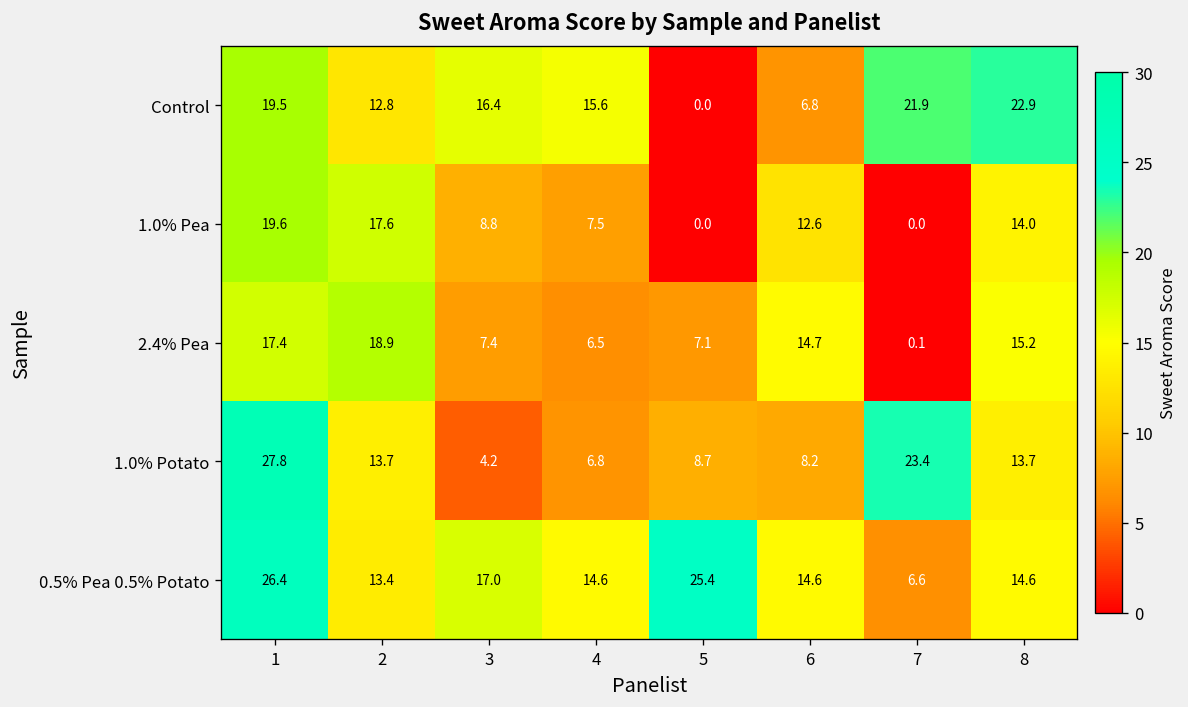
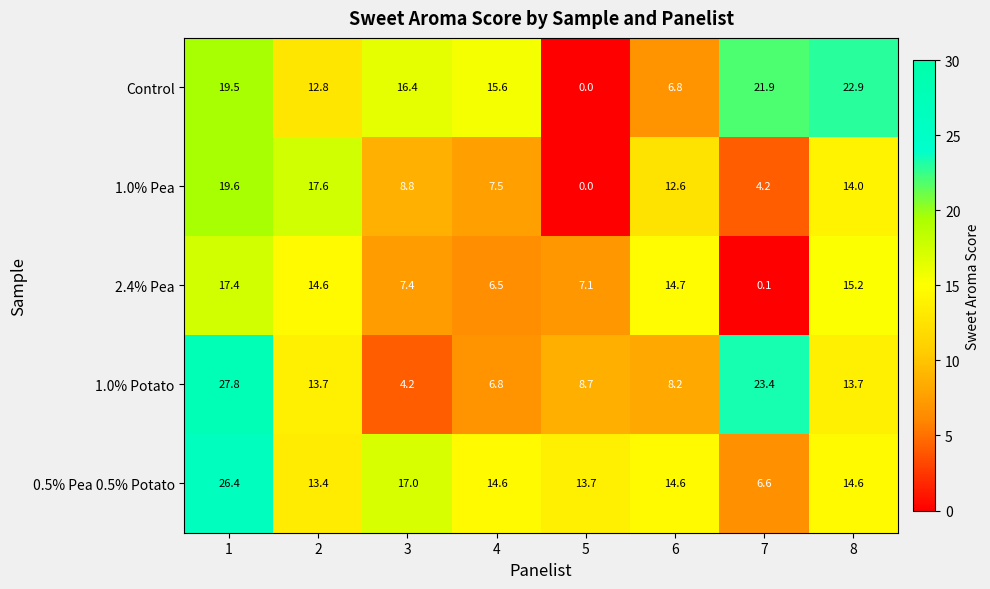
  {
    "Control": {
      "1": 19.5,
      "2": 12.8,
      "3": 16.4,
      "4": 15.6,
      "5": 0.0,
      "6": 6.8,
      "7": 21.9,
      "8": 22.9
    },
    "1.0% Pea": {
      "1": 19.6,
      "2": 17.6,
      "3": 8.8,
      "4": 7.5,
      "5": 0.0,
      "6": 12.6,
-     "7": 0.0,
+     "7": 4.2,
      "8": 14.0
    },
    "2.4% Pea": {
      "1": 17.4,
-     "2": 18.9,
+     "2": 14.6,
      "3": 7.4,
      "4": 6.5,
      "5": 7.1,
      "6": 14.7,
      "7": 0.1,
      "8": 15.2
    },
    "1.0% Potato": {
      "1": 27.8,
      "2": 13.7,
      "3": 4.2,
      "4": 6.8,
      "5": 8.7,
      "6": 8.2,
      "7": 23.4,
      "8": 13.7
    },
    "0.5% Pea 0.5% Potato": {
      "1": 26.4,
      "2": 13.4,
      "3": 17.0,
      "4": 14.6,
-     "5": 25.4,
+     "5": 13.7,
      "6": 14.6,
      "7": 6.6,
      "8": 14.6
    }
  }
